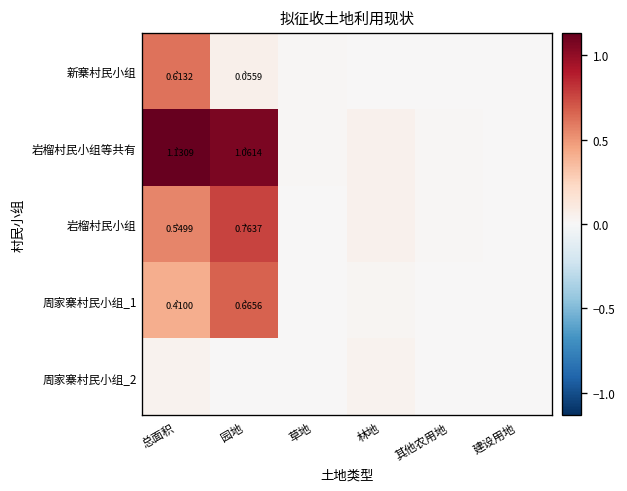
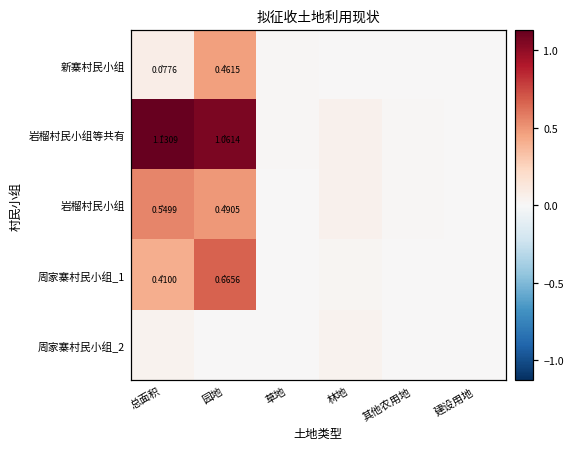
  {
    "新寨村民小组": {
-     "总面积": 0.6132,
-     "园地": 0.0559
+     "总面积": 0.0776,
+     "园地": 0.4615
    },
    "岩榴村民小组等共有": {
      "总面积": 1.1309,
      "园地": 1.0614
    },
    "岩榴村民小组": {
      "总面积": 0.5499,
-     "园地": 0.7637
+     "园地": 0.4905
    },
    "周家寨村民小组_1": {
      "总面积": 0.4100,
      "园地": 0.6656
    }
  }
